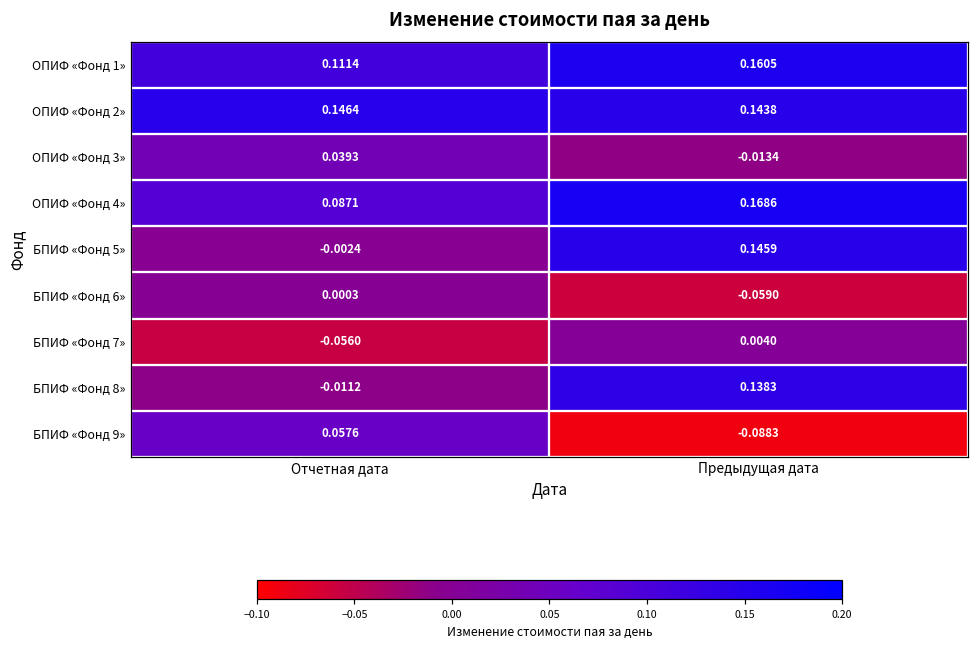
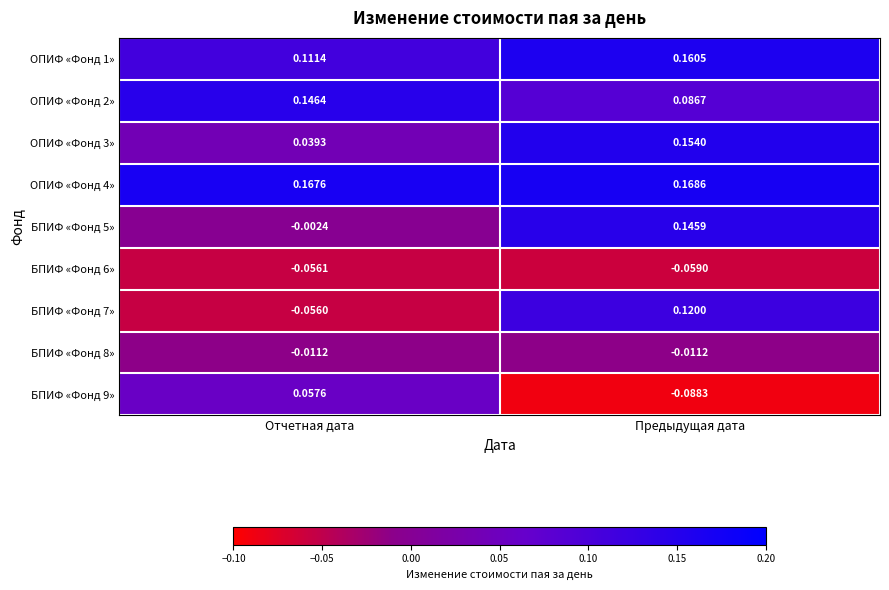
  {
    "ОПИФ «Фонд 1»": {
      "Отчетная дата": 0.1114,
      "Предыдущая дата": 0.1605
    },
    "ОПИФ «Фонд 2»": {
      "Отчетная дата": 0.1464,
-     "Предыдущая дата": 0.1438
+     "Предыдущая дата": 0.0867
    },
    "ОПИФ «Фонд 3»": {
      "Отчетная дата": 0.0393,
-     "Предыдущая дата": -0.0134
+     "Предыдущая дата": 0.1540
    },
    "ОПИФ «Фонд 4»": {
-     "Отчетная дата": 0.0871,
+     "Отчетная дата": 0.1676,
      "Предыдущая дата": 0.1686
    },
    "БПИФ «Фонд 5»": {
      "Отчетная дата": -0.0024,
      "Предыдущая дата": 0.1459
    },
    "БПИФ «Фонд 6»": {
-     "Отчетная дата": 0.0003,
+     "Отчетная дата": -0.0561,
      "Предыдущая дата": -0.0590
    },
    "БПИФ «Фонд 7»": {
      "Отчетная дата": -0.0560,
-     "Предыдущая дата": 0.0040
+     "Предыдущая дата": 0.1200
    },
    "БПИФ «Фонд 8»": {
      "Отчетная дата": -0.0112,
-     "Предыдущая дата": 0.1383
+     "Предыдущая дата": -0.0112
    },
    "БПИФ «Фонд 9»": {
      "Отчетная дата": 0.0576,
      "Предыдущая дата": -0.0883
    }
  }
